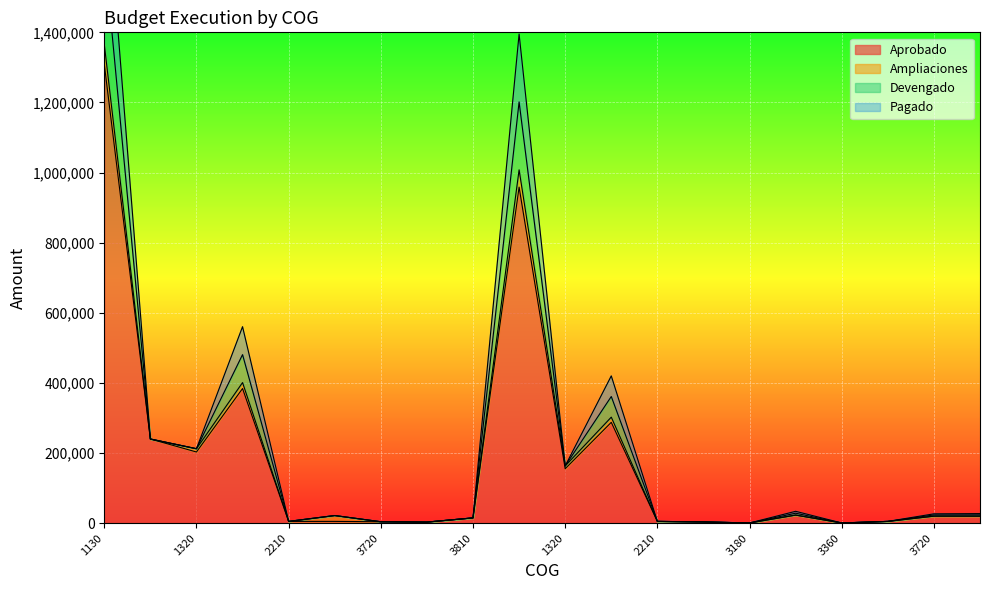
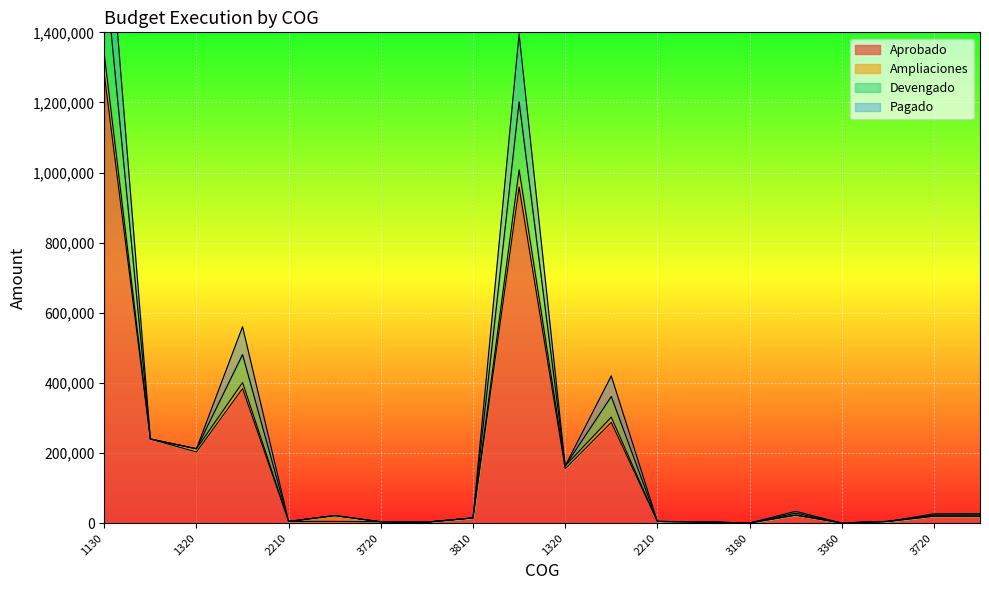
  {
    "Aprobado": {
-     "1130": "1,310,000"
+     "1130": "1,280,000"
    },
    "Ampliaciones": {
      "1130": "60,000"
    }
  }
